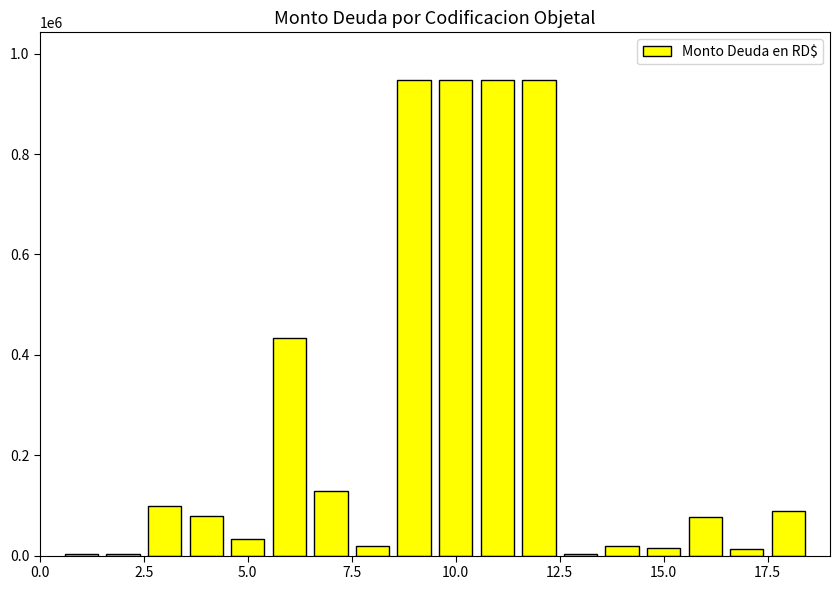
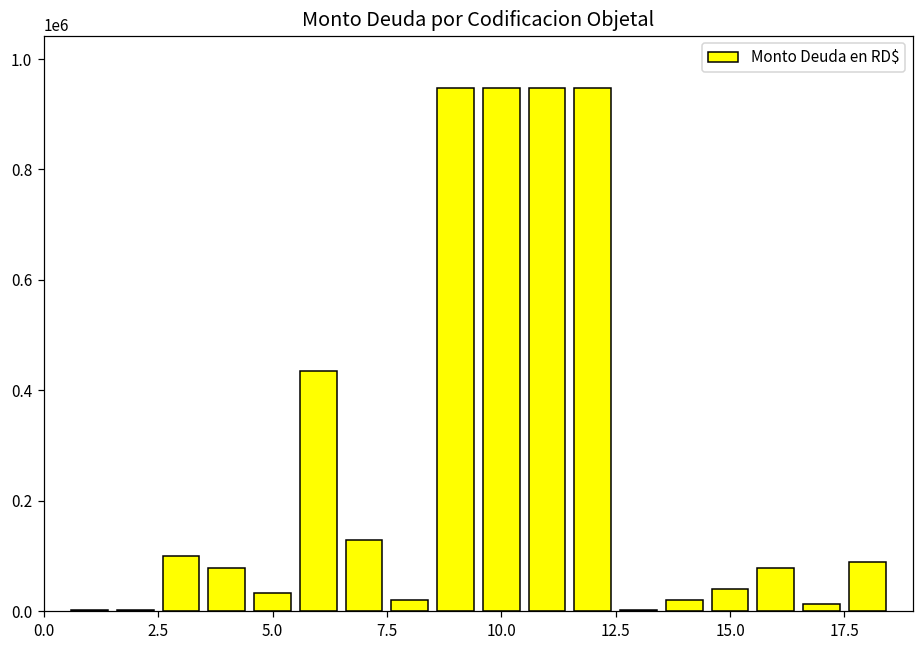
  {
    "5.0": 30000,
    "10.0": 950000,
-   "15.0": 20000
+   "15.0": 40000
  }
